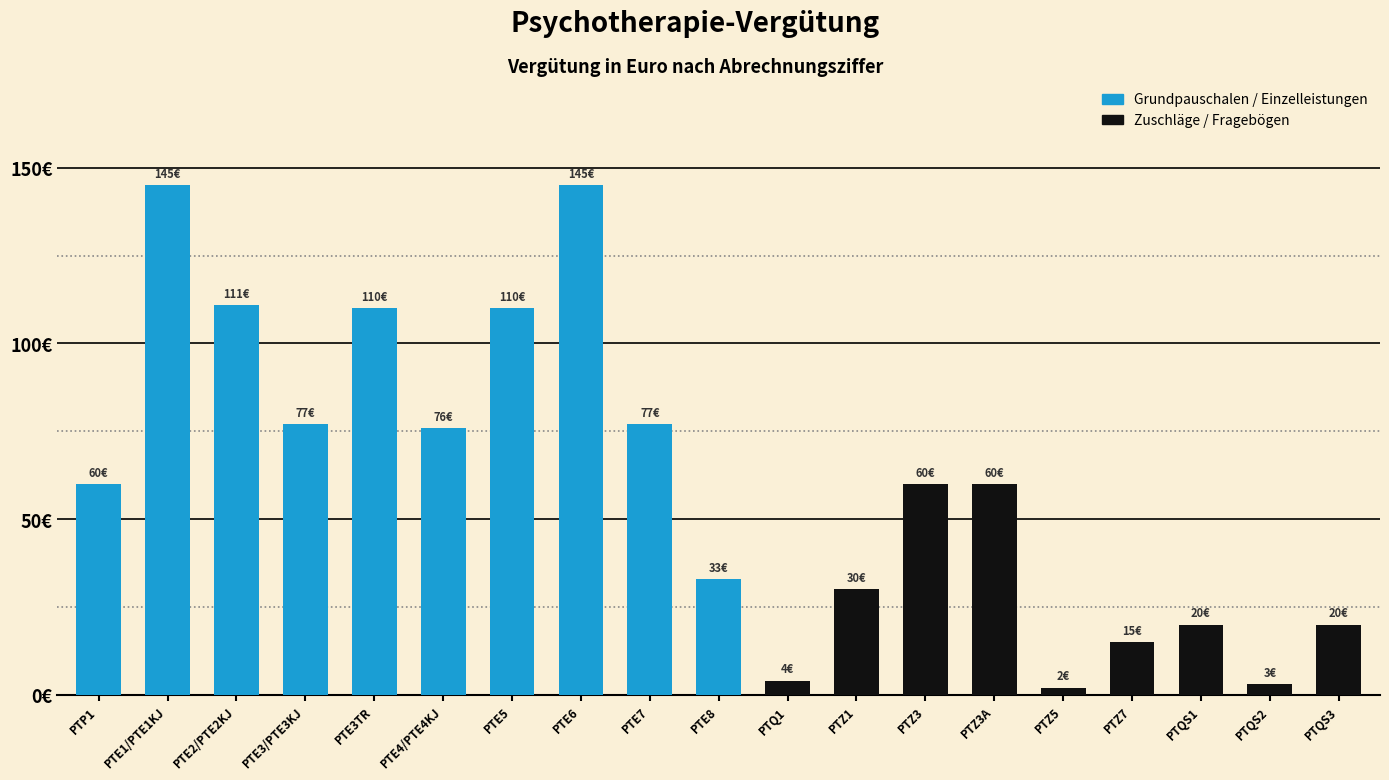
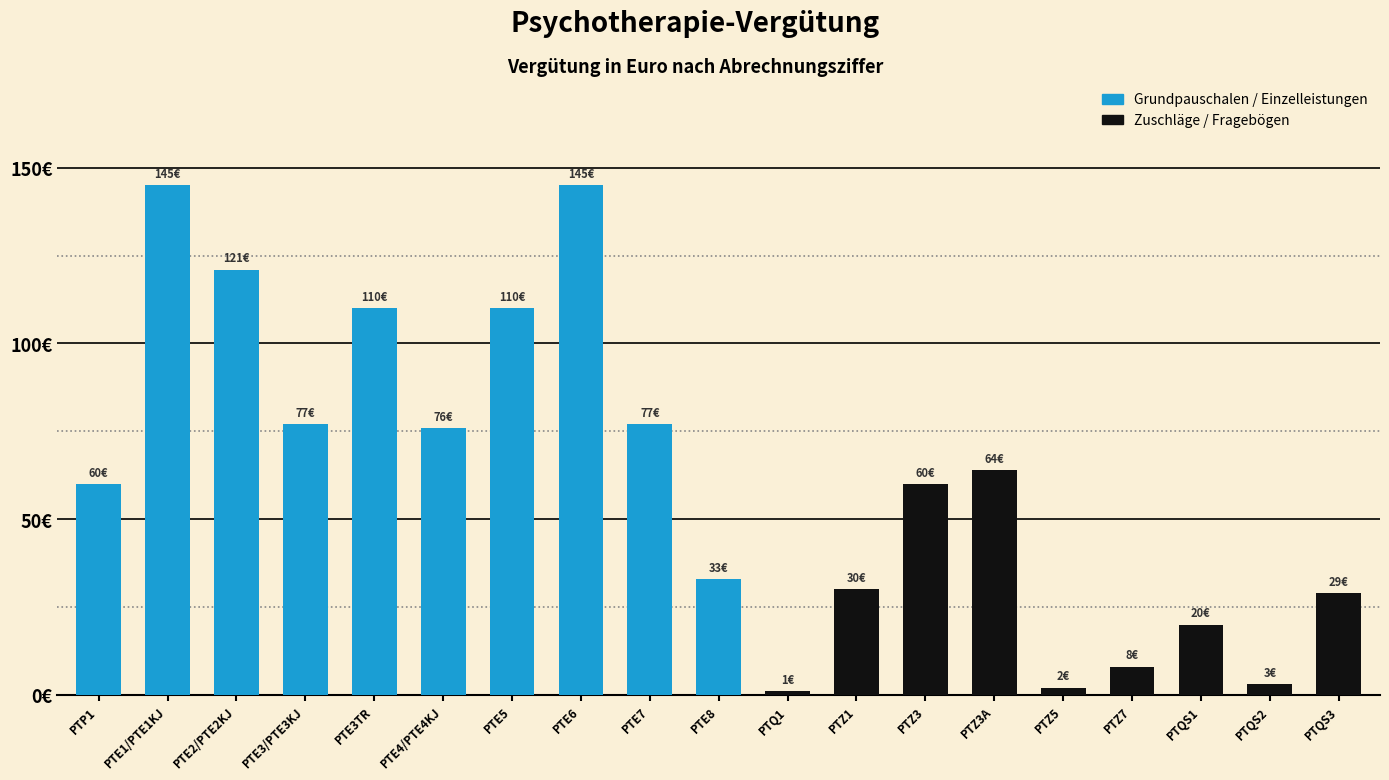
  {
    "PTP1": "60€",
    "PTE1/PTE1KJ": "145€",
-   "PTE2/PTE2KJ": "111€",
+   "PTE2/PTE2KJ": "121€",
    "PTE3/PTE3KJ": "77€",
    "PTE3TR": "110€",
    "PTE4/PTE4KJ": "76€",
    "PTE5": "110€",
    "PTE6": "145€",
    "PTE7": "77€",
    "PTE8": "33€",
-   "PTQ1": "4€",
+   "PTQ1": "1€",
    "PTZ1": "30€",
    "PTZ3": "60€",
-   "PTZ3A": "60€",
+   "PTZ3A": "64€",
    "PTZ5": "2€",
-   "PTZ7": "15€",
+   "PTZ7": "8€",
    "PTQS1": "20€",
    "PTQS2": "3€",
-   "PTQS3": "20€"
+   "PTQS3": "29€"
  }
